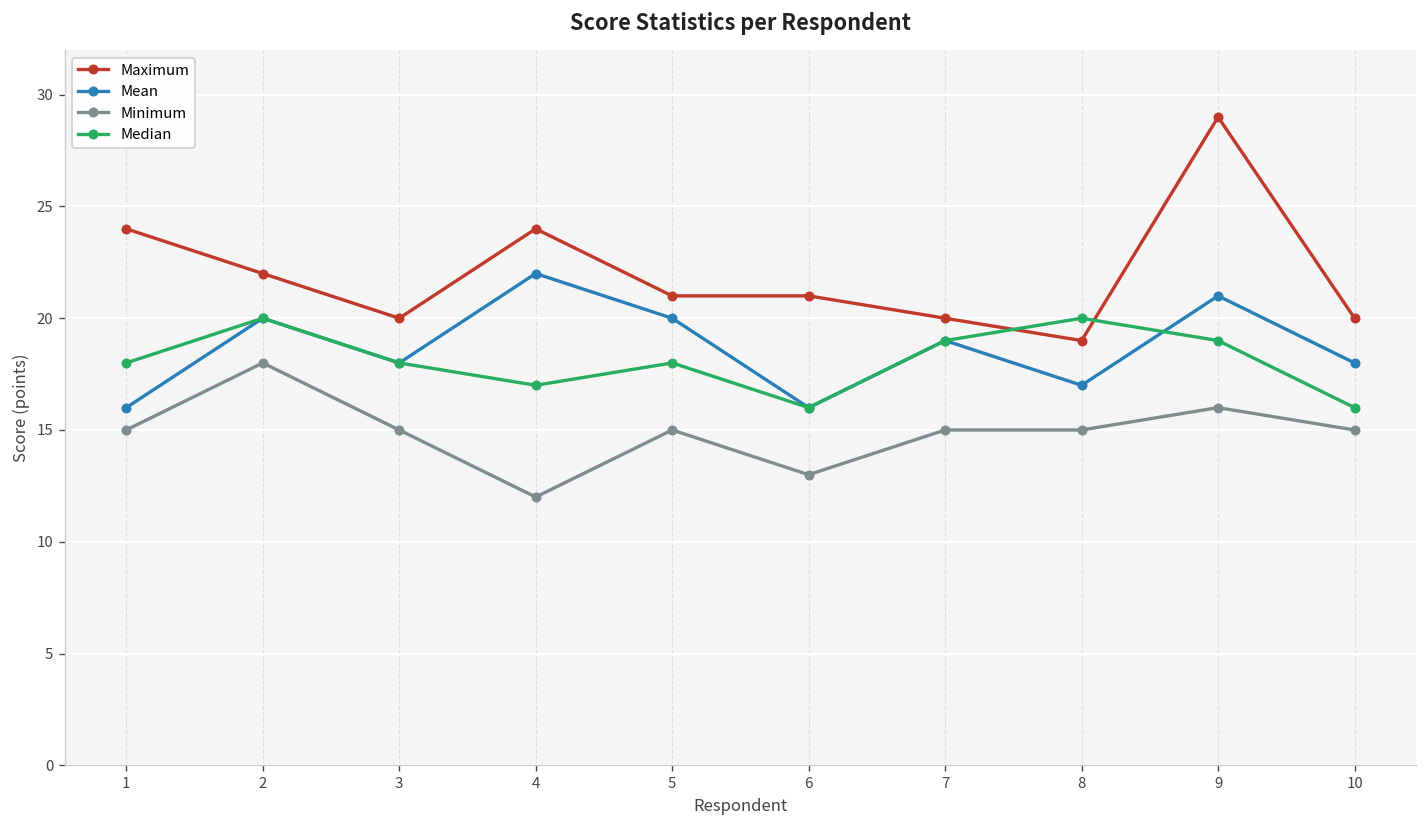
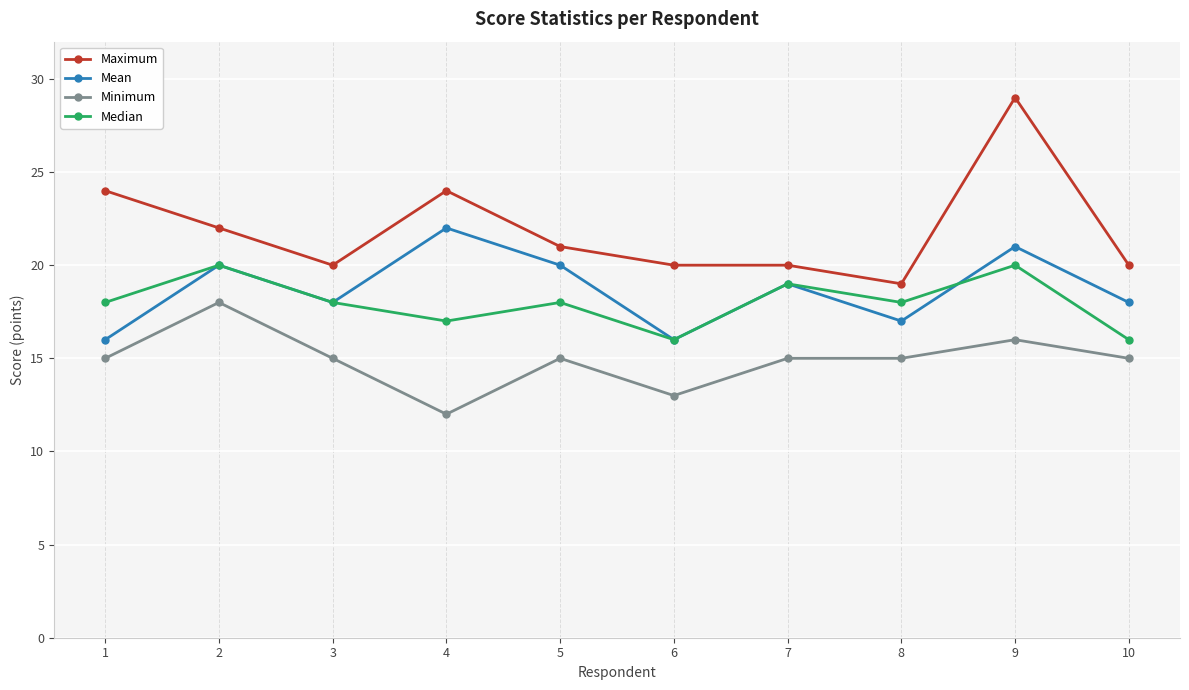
  {
    "Maximum": {
      "1": 24,
      "2": 22,
      "3": 20,
      "4": 24,
      "5": 21,
-     "6": 21,
+     "6": 20,
      "7": 20,
      "8": 19,
      "9": 29,
      "10": 20
    },
    "Mean": {
      "1": 16,
      "4": 22,
      "5": 20,
      "8": 17,
      "9": 21,
      "10": 18
    },
    "Minimum": {
      "1": 15,
      "2": 18,
      "3": 15,
      "4": 12,
      "5": 15,
      "6": 13,
      "7": 15,
      "8": 15,
      "9": 16,
      "10": 15
    },
    "Median": {
      "1": 18,
      "4": 17,
      "5": 18,
-     "8": 20,
-     "9": 19,
+     "8": 18,
+     "9": 20,
      "10": 16
    }
  }
